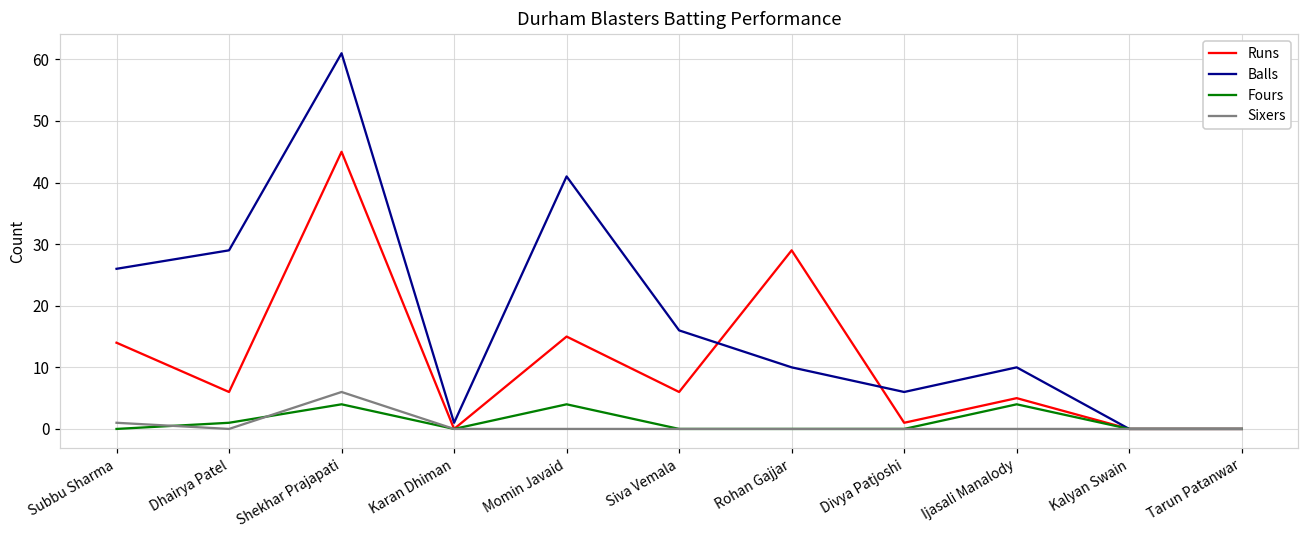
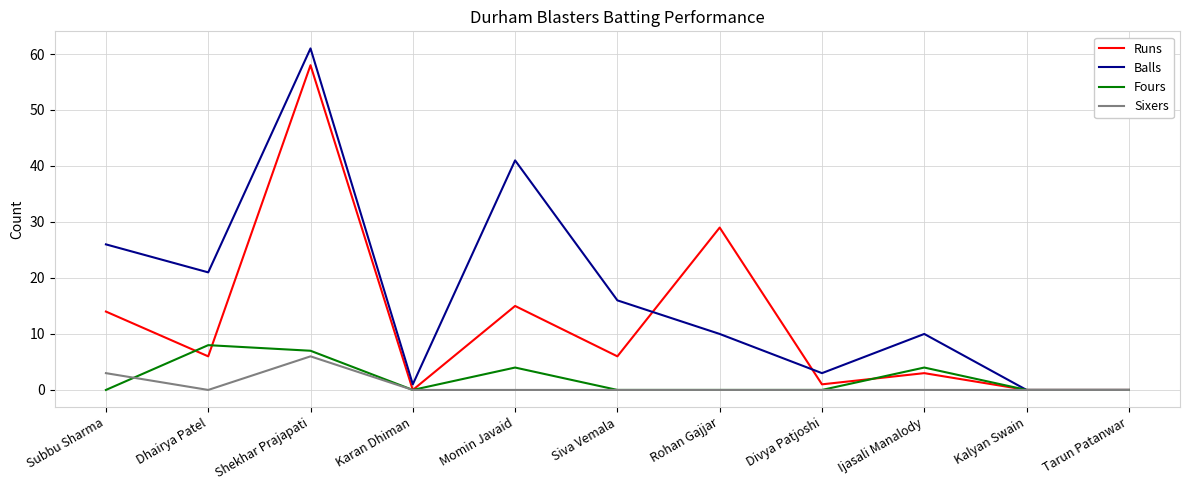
  {
    "Runs": {
      "Subbu Sharma": 14,
      "Dhairya Patel": 6,
-     "Shekhar Prajapati": 45,
+     "Shekhar Prajapati": 58,
      "Momin Javaid": 15,
      "Siva Vemala": 6,
      "Rohan Gajjar": 29,
      "Divya Patjoshi": 1,
-     "Ijasali Manalody": 5
+     "Ijasali Manalody": 3
    },
    "Balls": {
      "Subbu Sharma": 26,
-     "Dhairya Patel": 29,
+     "Dhairya Patel": 21,
      "Shekhar Prajapati": 61,
      "Karan Dhiman": 1,
      "Momin Javaid": 41,
      "Siva Vemala": 16,
      "Rohan Gajjar": 10,
-     "Divya Patjoshi": 6,
+     "Divya Patjoshi": 3,
      "Ijasali Manalody": 10
    },
    "Fours": {
      "Subbu Sharma": 0,
-     "Dhairya Patel": 1,
-     "Shekhar Prajapati": 4,
+     "Dhairya Patel": 8,
+     "Shekhar Prajapati": 7,
      "Momin Javaid": 4,
      "Ijasali Manalody": 4
    },
    "Sixers": {
-     "Subbu Sharma": 1,
+     "Subbu Sharma": 3,
      "Dhairya Patel": 0,
      "Shekhar Prajapati": 6,
      "Momin Javaid": 0,
      "Ijasali Manalody": 0
    }
  }
